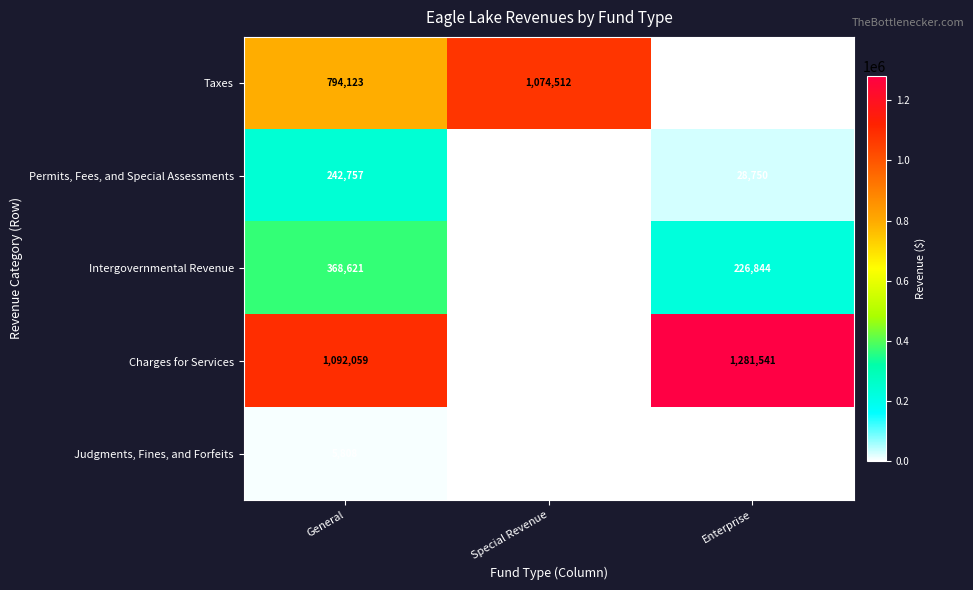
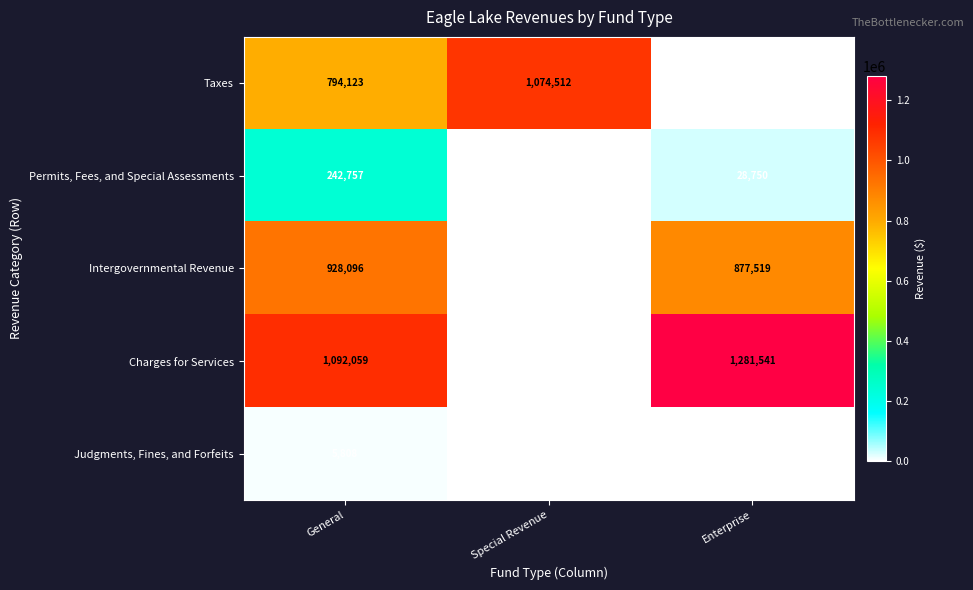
  {
    "Taxes": {
      "General": "794,123",
      "Special Revenue": "1,074,512"
    },
    "Permits, Fees, and Special Assessments": {
      "General": "242,757"
    },
    "Intergovernmental Revenue": {
-     "General": "368,621",
-     "Enterprise": "226,844"
+     "General": "928,096",
+     "Enterprise": "877,519"
    },
    "Charges for Services": {
      "General": "1,092,059",
      "Enterprise": "1,281,541"
    }
  }
